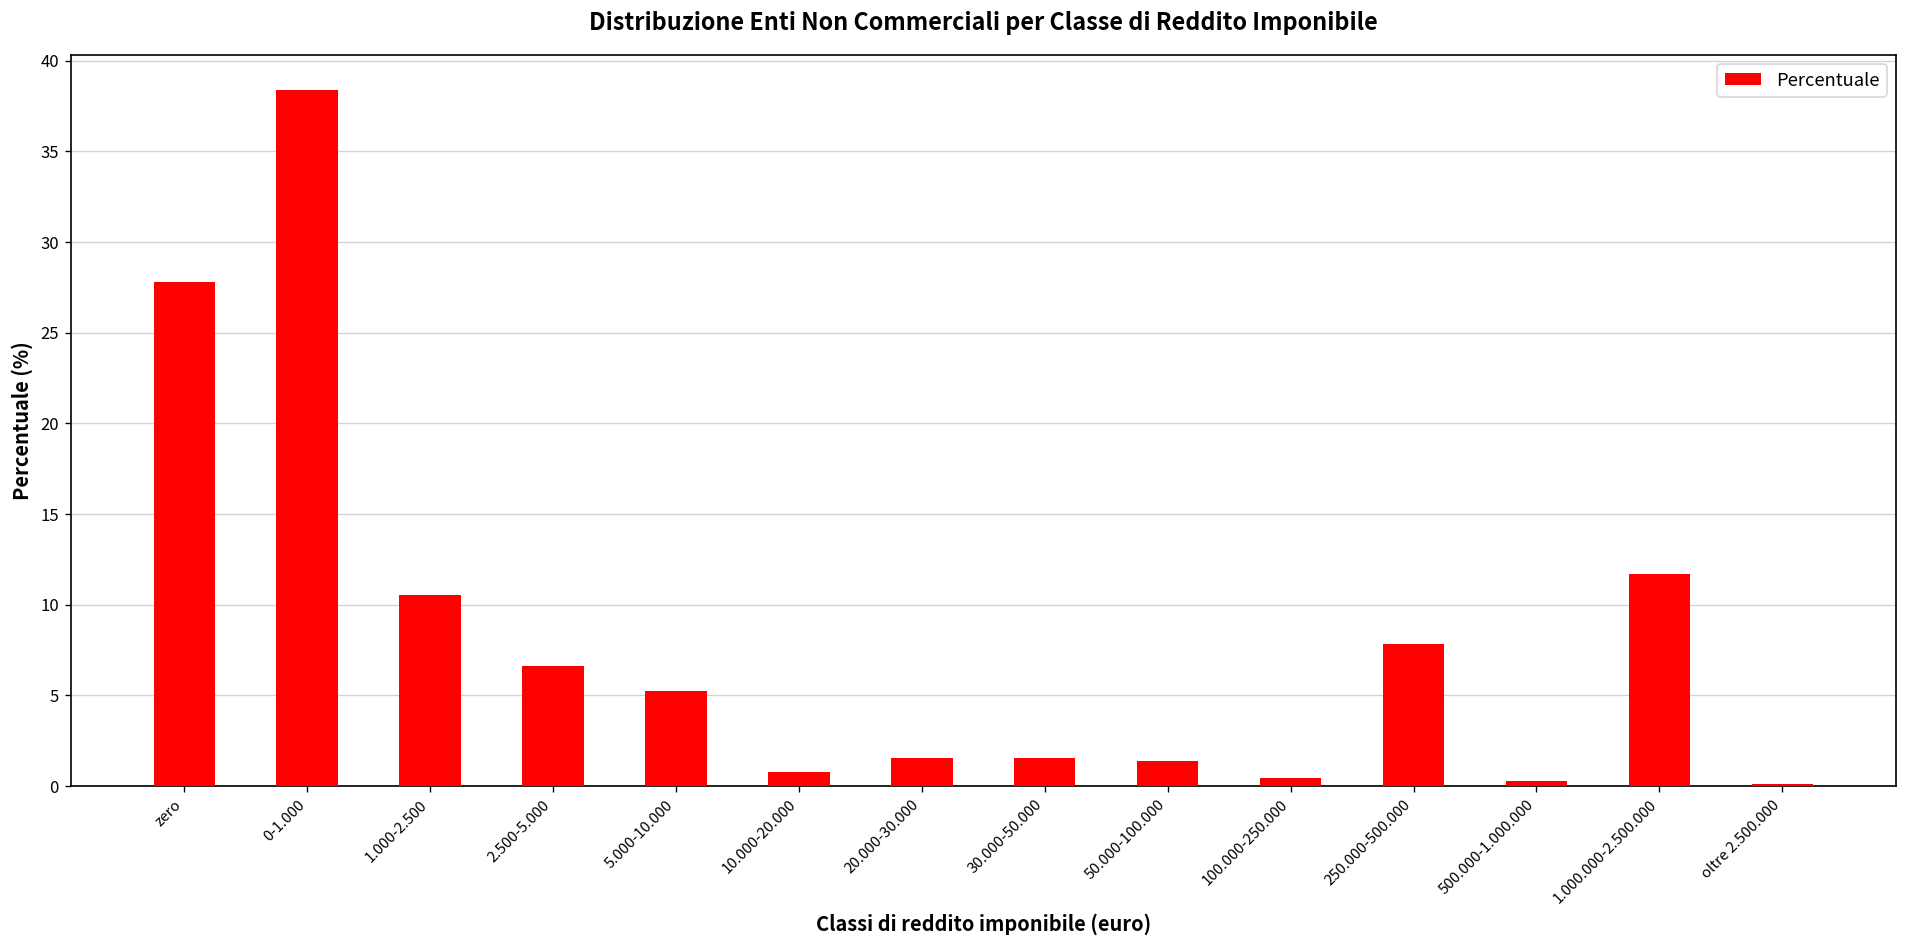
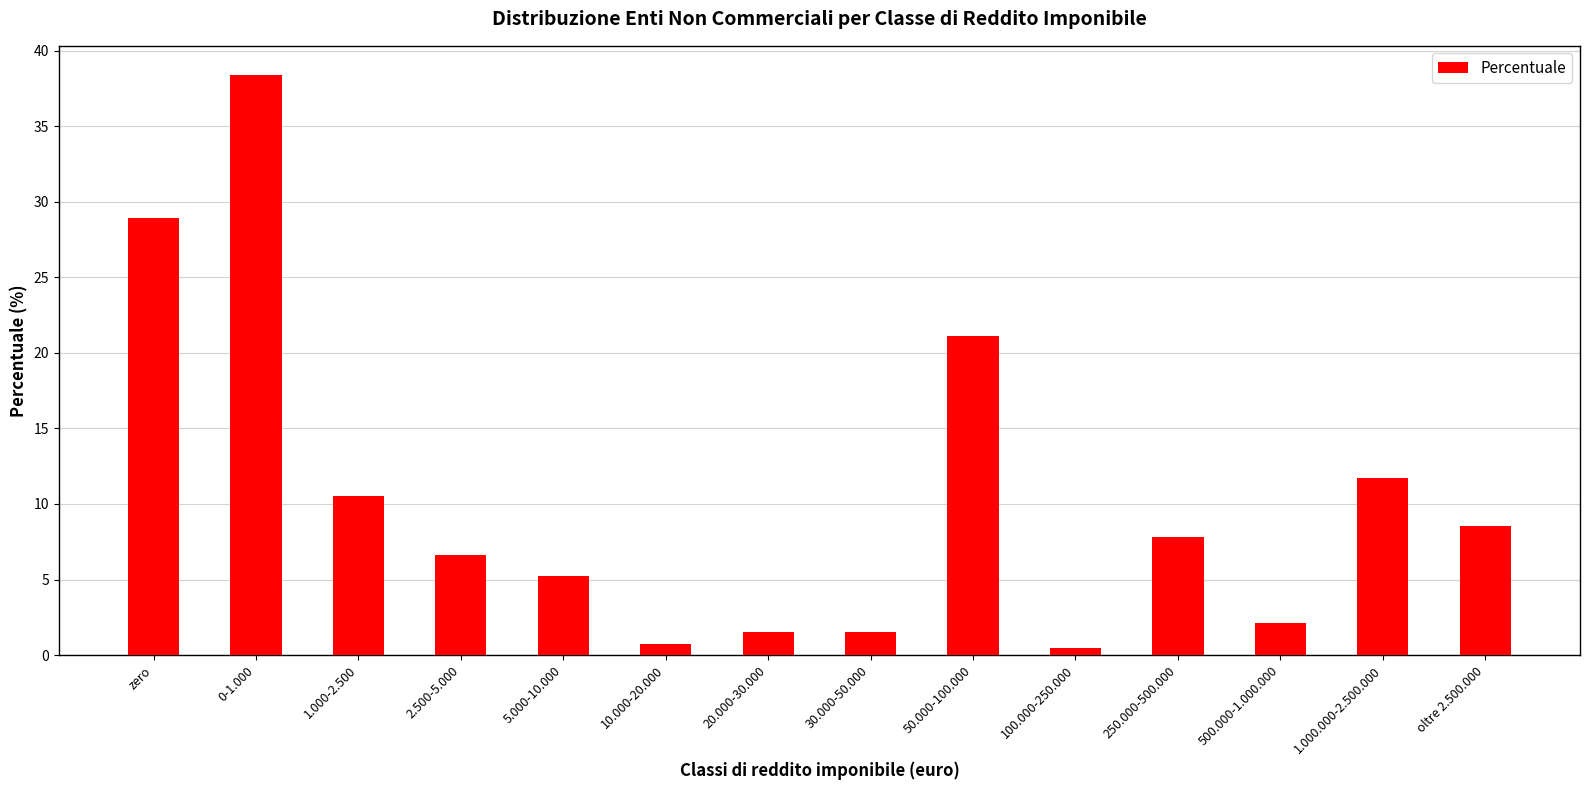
  {
-   "zero": 27.8,
+   "zero": 28.9,
    "0-1.000": 38.4,
    "1.000-2.500": 10.5,
    "2.500-5.000": 6.6,
    "5.000-10.000": 5.2,
    "10.000-20.000": 0.8,
    "20.000-30.000": 1.5,
    "30.000-50.000": 1.6,
-   "50.000-100.000": 1.4,
+   "50.000-100.000": 21.1,
    "100.000-250.000": 0.4,
    "250.000-500.000": 7.8,
-   "500.000-1.000.000": 0.3,
+   "500.000-1.000.000": 2.1,
    "1.000.000-2.500.000": 11.7,
-   "oltre 2.500.000": 0.1
+   "oltre 2.500.000": 8.5
  }
